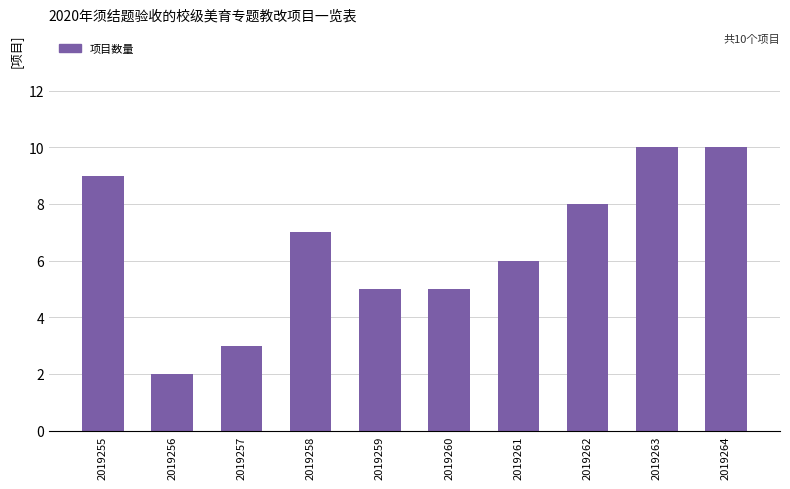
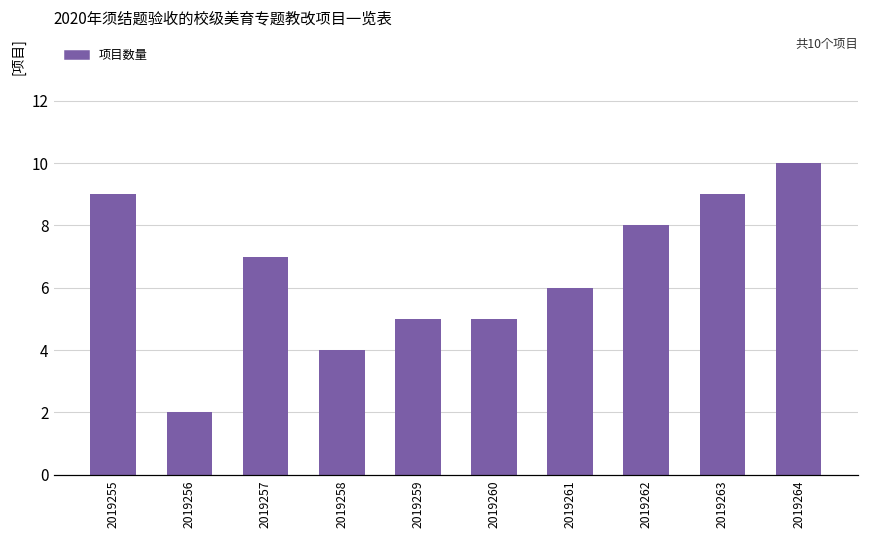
  {
    "2019255": 9,
    "2019256": 2,
-   "2019257": 3,
-   "2019258": 7,
+   "2019257": 7,
+   "2019258": 4,
    "2019259": 5,
    "2019260": 5,
    "2019261": 6,
    "2019262": 8,
-   "2019263": 10,
+   "2019263": 9,
    "2019264": 10
  }
